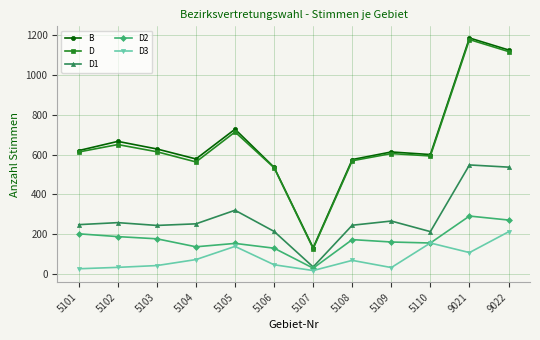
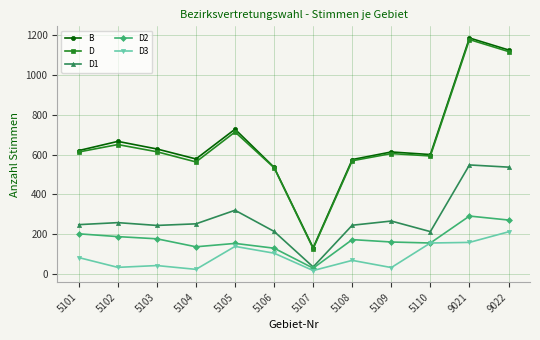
  {
    "B": {
      "5102": 670,
      "5103": 630,
      "5104": 580,
      "5105": 730
    },
    "D3": {
-     "5101": 30,
+     "5101": 80,
      "5102": 40,
      "5103": 40,
-     "5104": 70,
+     "5104": 30,
      "5105": 140,
-     "5106": 50,
+     "5106": 110,
      "5108": 70,
      "5109": 30,
-     "9021": 110,
+     "9021": 160,
      "9022": 210
    }
  }
